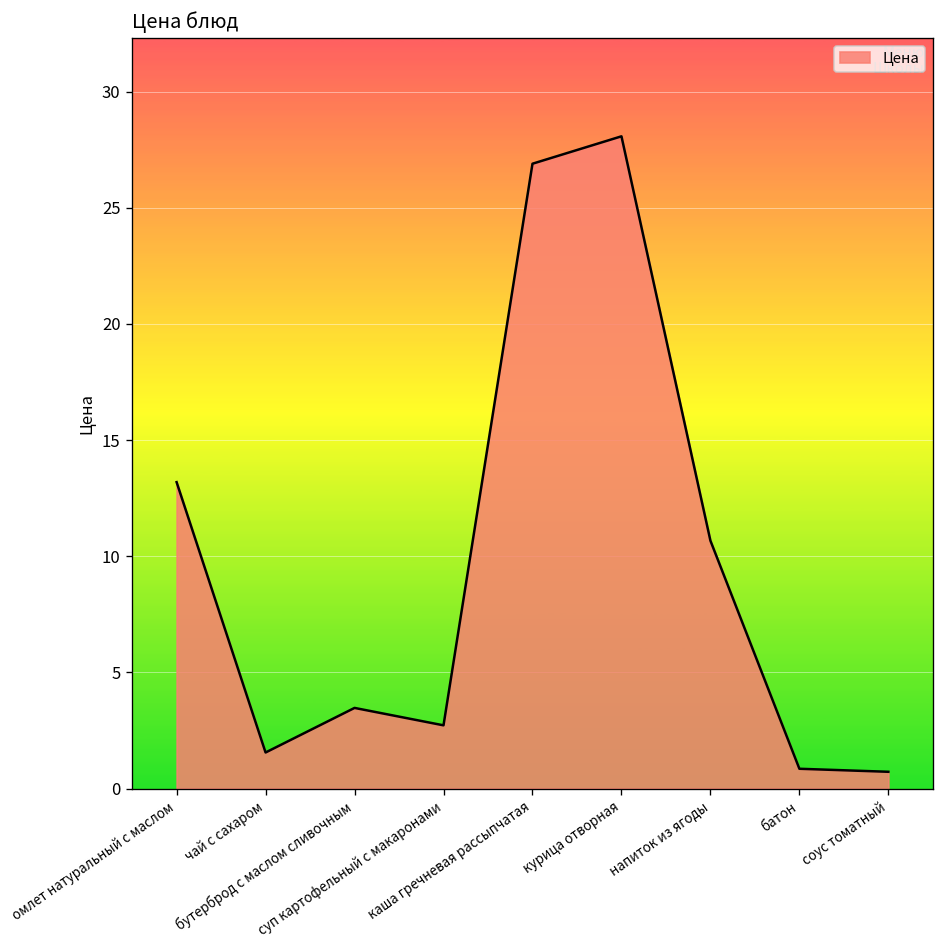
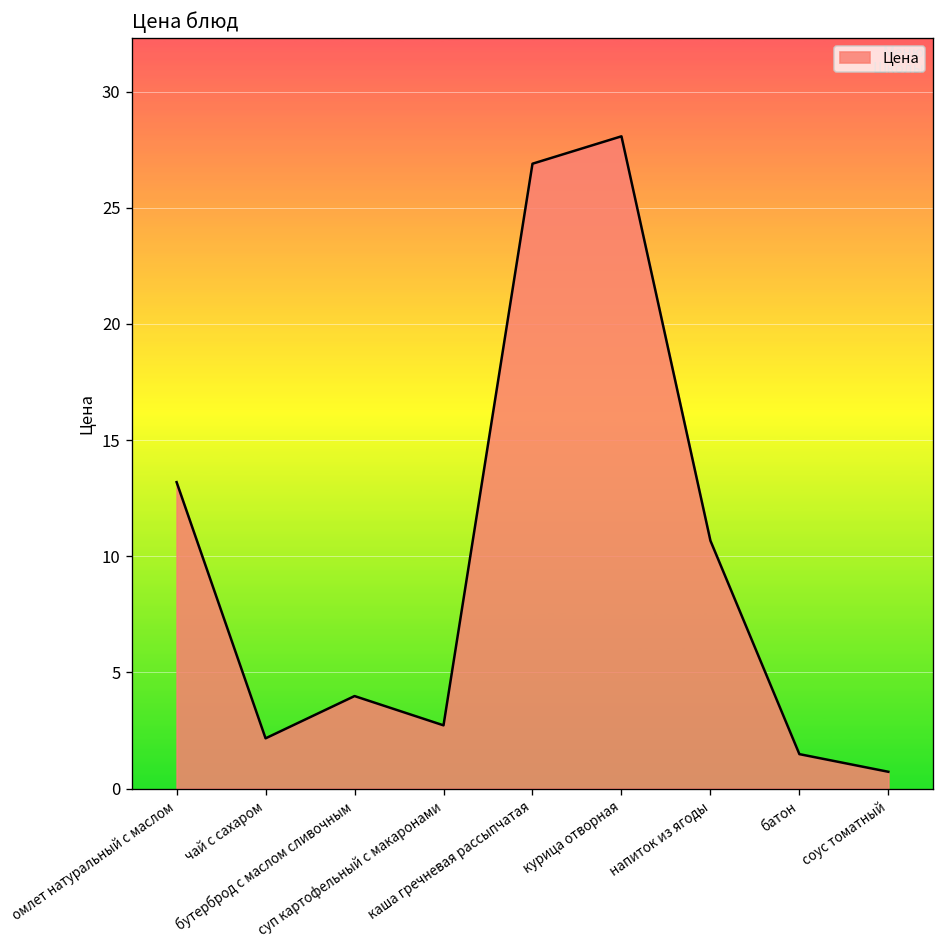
  {
    "омлет натуральный с маслом": 13.2,
-   "чай с сахаром": 1.6,
-   "бутерброд с маслом сливочным": 3.5,
+   "чай с сахаром": 2.2,
+   "бутерброд с маслом сливочным": 4.0,
    "суп картофельный с макаронами": 2.7,
    "каша гречневая рассыпчатая": 26.9,
    "курица отворная": 28.1,
    "напиток из ягоды": 10.7,
-   "батон": 0.9,
+   "батон": 1.5,
    "соус томатный": 0.7
  }
